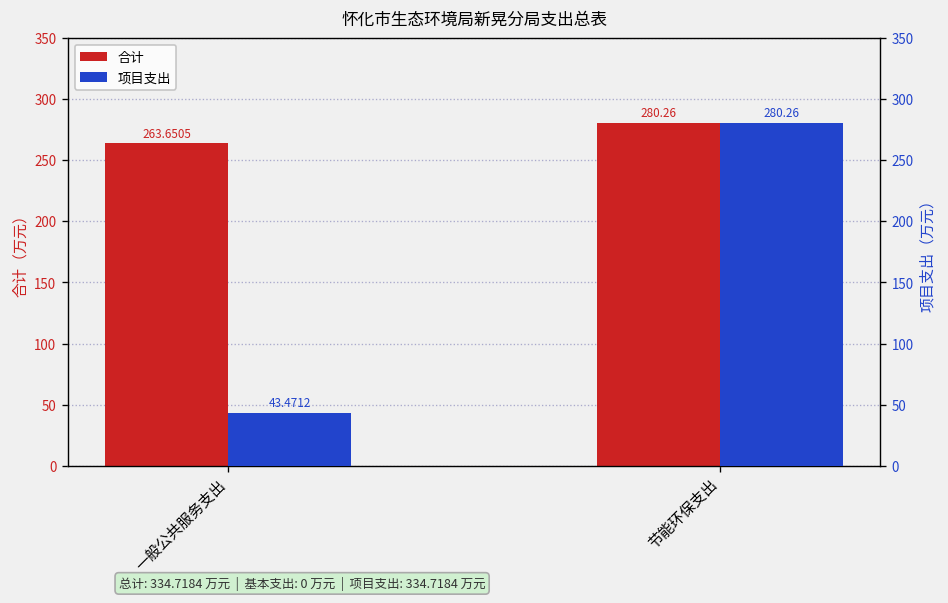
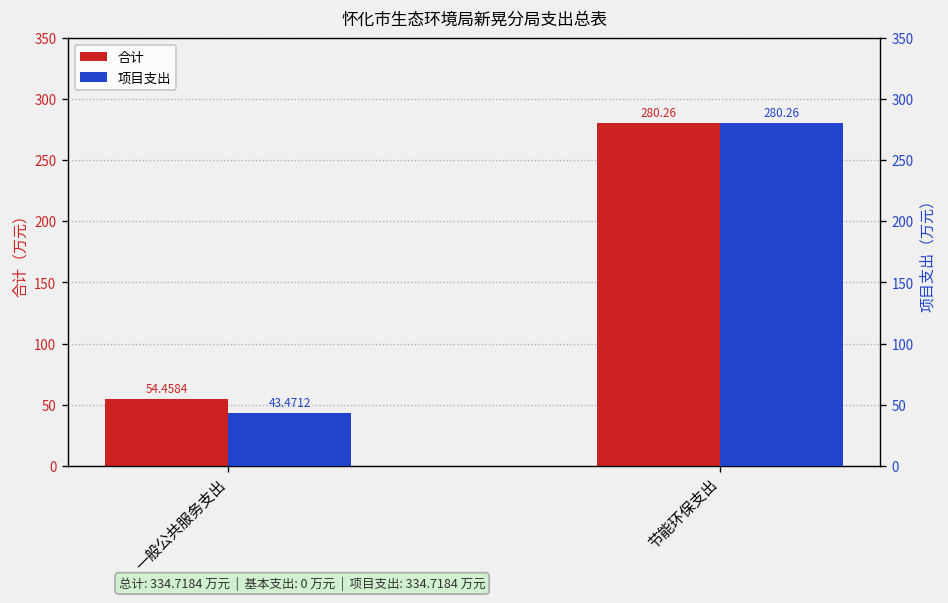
  {
    "合计": {
-     "一般公共服务支出": 263.6505,
+     "一般公共服务支出": 54.4584,
      "节能环保支出": 280.26
    },
    "项目支出": {
      "一般公共服务支出": 43.4712,
      "节能环保支出": 280.26
    }
  }
